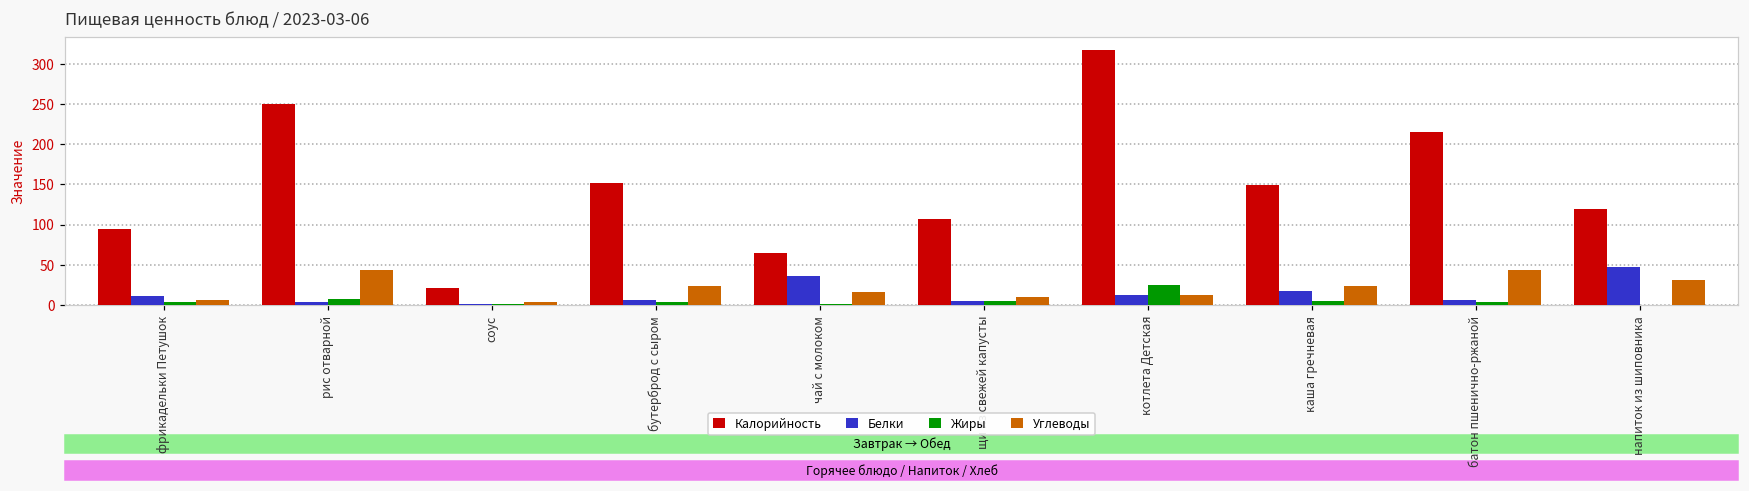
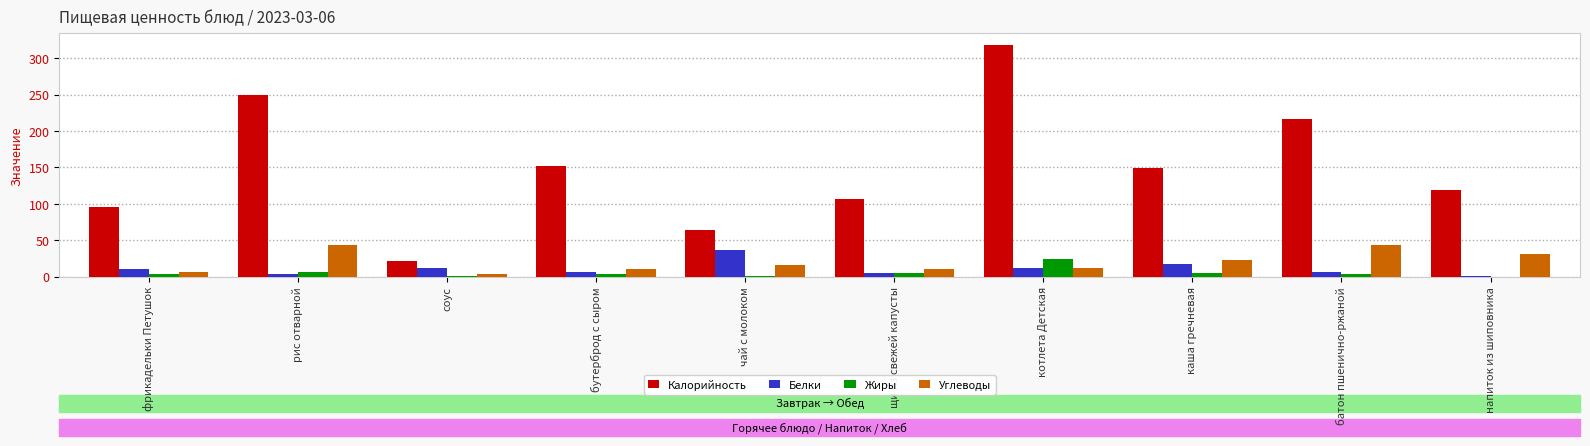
  {
    "Калорийность": {
      "фрикадельки Петушок": 100,
      "рис отварной": 250,
      "соус": 20,
      "бутерброд с сыром": 150,
      "чай с молоком": 60,
      "щи из свежей капусты": 110,
      "котлета Детская": 320,
      "каша гречневая": 150,
      "батон пшенично-ржаной": 220,
      "напиток из шиповника": 120
    },
    "Белки": {
      "фрикадельки Петушок": 10,
      "рис отварной": 0,
-     "соус": 0,
+     "соус": 10,
      "бутерброд с сыром": 10,
      "чай с молоком": 40,
      "щи из свежей капусты": 10,
      "котлета Детская": 10,
      "каша гречневая": 20,
      "батон пшенично-ржаной": 10,
-     "напиток из шиповника": 50
+     "напиток из шиповника": 0
    },
    "Жиры": {
      "рис отварной": 10,
      "бутерброд с сыром": 0,
      "щи из свежей капусты": 10,
      "котлета Детская": 20,
      "каша гречневая": 10,
      "напиток из шиповника": 0
    },
    "Углеводы": {
      "фрикадельки Петушок": 10,
      "рис отварной": 40,
-     "бутерброд с сыром": 20,
+     "бутерброд с сыром": 10,
      "чай с молоком": 20,
      "щи из свежей капусты": 10,
      "котлета Детская": 10,
      "каша гречневая": 20,
      "батон пшенично-ржаной": 40,
      "напиток из шиповника": 30
    }
  }
